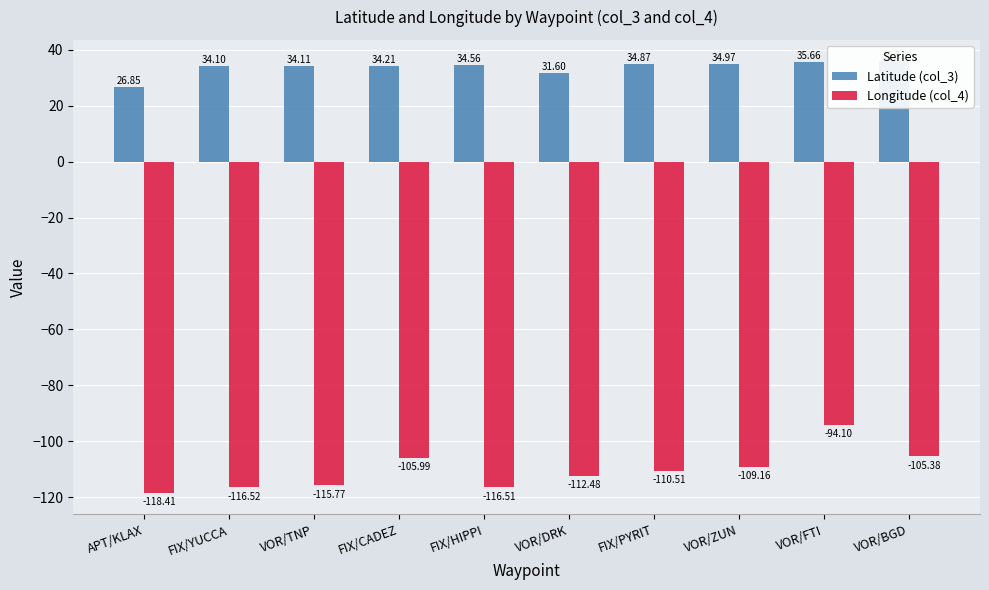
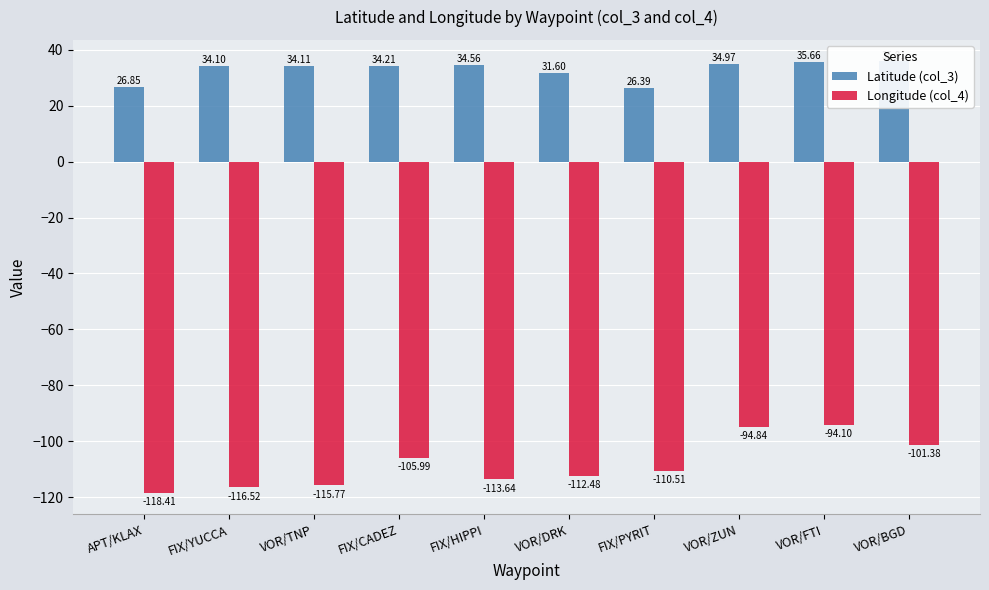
  {
    "Latitude (col_3)": {
      "APT/KLAX": 26.85,
      "FIX/YUCCA": 34.10,
      "VOR/TNP": 34.11,
      "FIX/CADEZ": 34.21,
      "FIX/HIPPI": 34.56,
      "VOR/DRK": 31.60,
-     "FIX/PYRIT": 34.87,
+     "FIX/PYRIT": 26.39,
      "VOR/ZUN": 34.97,
      "VOR/FTI": 35.66
    },
    "Longitude (col_4)": {
      "APT/KLAX": -118.41,
      "FIX/YUCCA": -116.52,
      "VOR/TNP": -115.77,
      "FIX/CADEZ": -105.99,
-     "FIX/HIPPI": -116.51,
+     "FIX/HIPPI": -113.64,
      "VOR/DRK": -112.48,
      "FIX/PYRIT": -110.51,
-     "VOR/ZUN": -109.16,
+     "VOR/ZUN": -94.84,
      "VOR/FTI": -94.10,
-     "VOR/BGD": -105.38
+     "VOR/BGD": -101.38
    }
  }
